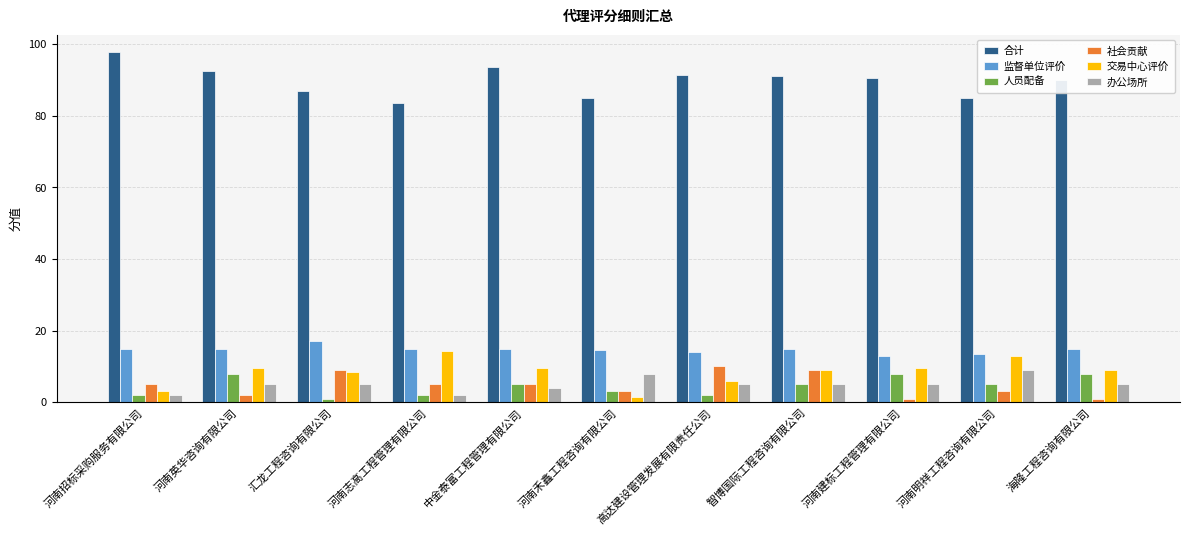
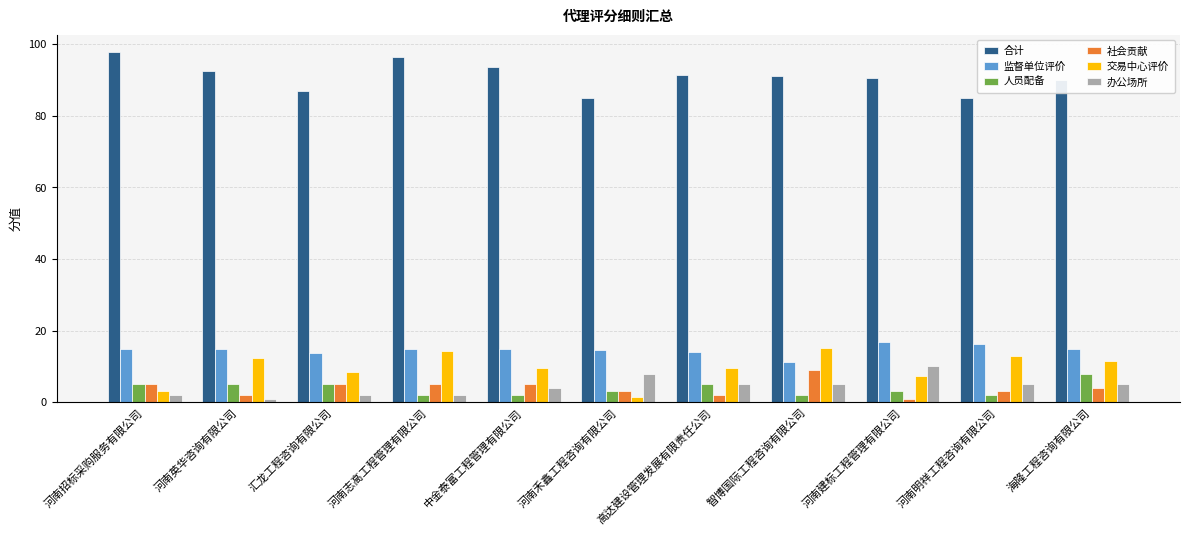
  {
    "合计": {
      "河南招标采购服务有限公司": 98,
      "河南英华咨询有限公司": 93,
      "汇龙工程咨询有限公司": 87,
-     "河南志高工程管理有限公司": 84,
+     "河南志高工程管理有限公司": 97,
      "中金泰富工程管理有限公司": 94,
      "河南禾鑫工程咨询有限公司": 85,
      "高达建设管理发展有限责任公司": 92,
      "智博国际工程咨询有限公司": 91,
      "河南建标工程管理有限公司": 91,
      "河南明祥工程咨询有限公司": 85
    },
    "监督单位评价": {
      "河南招标采购服务有限公司": 15,
      "河南英华咨询有限公司": 15,
-     "汇龙工程咨询有限公司": 17,
+     "汇龙工程咨询有限公司": 14,
      "河南志高工程管理有限公司": 15,
      "中金泰富工程管理有限公司": 15,
      "河南禾鑫工程咨询有限公司": 15,
      "高达建设管理发展有限责任公司": 14,
-     "智博国际工程咨询有限公司": 15,
-     "河南建标工程管理有限公司": 13,
-     "河南明祥工程咨询有限公司": 14,
+     "智博国际工程咨询有限公司": 11,
+     "河南建标工程管理有限公司": 17,
+     "河南明祥工程咨询有限公司": 16,
      "海隆工程咨询有限公司": 15
    },
    "人员配备": {
-     "河南招标采购服务有限公司": 2,
-     "河南英华咨询有限公司": 8,
-     "汇龙工程咨询有限公司": 1,
+     "河南招标采购服务有限公司": 5,
+     "河南英华咨询有限公司": 5,
+     "汇龙工程咨询有限公司": 5,
      "河南志高工程管理有限公司": 2,
-     "中金泰富工程管理有限公司": 5,
+     "中金泰富工程管理有限公司": 2,
      "河南禾鑫工程咨询有限公司": 3,
-     "高达建设管理发展有限责任公司": 2,
-     "智博国际工程咨询有限公司": 5,
-     "河南建标工程管理有限公司": 8,
-     "河南明祥工程咨询有限公司": 5,
+     "高达建设管理发展有限责任公司": 5,
+     "智博国际工程咨询有限公司": 2,
+     "河南建标工程管理有限公司": 3,
+     "河南明祥工程咨询有限公司": 2,
      "海隆工程咨询有限公司": 8
    },
    "社会贡献": {
      "河南招标采购服务有限公司": 5,
      "河南英华咨询有限公司": 2,
-     "汇龙工程咨询有限公司": 9,
+     "汇龙工程咨询有限公司": 5,
      "河南志高工程管理有限公司": 5,
      "中金泰富工程管理有限公司": 5,
      "河南禾鑫工程咨询有限公司": 3,
-     "高达建设管理发展有限责任公司": 10,
+     "高达建设管理发展有限责任公司": 2,
      "智博国际工程咨询有限公司": 9,
      "河南建标工程管理有限公司": 1,
      "河南明祥工程咨询有限公司": 3,
-     "海隆工程咨询有限公司": 1
+     "海隆工程咨询有限公司": 4
    },
    "交易中心评价": {
      "河南招标采购服务有限公司": 3,
-     "河南英华咨询有限公司": 10,
+     "河南英华咨询有限公司": 12,
      "汇龙工程咨询有限公司": 9,
      "河南志高工程管理有限公司": 14,
      "中金泰富工程管理有限公司": 10,
      "河南禾鑫工程咨询有限公司": 1,
-     "高达建设管理发展有限责任公司": 6,
-     "智博国际工程咨询有限公司": 9,
-     "河南建标工程管理有限公司": 10,
+     "高达建设管理发展有限责任公司": 10,
+     "智博国际工程咨询有限公司": 15,
+     "河南建标工程管理有限公司": 7,
      "河南明祥工程咨询有限公司": 13,
-     "海隆工程咨询有限公司": 9
+     "海隆工程咨询有限公司": 12
    },
    "办公场所": {
      "河南招标采购服务有限公司": 2,
-     "河南英华咨询有限公司": 5,
-     "汇龙工程咨询有限公司": 5,
+     "河南英华咨询有限公司": 1,
+     "汇龙工程咨询有限公司": 2,
      "河南志高工程管理有限公司": 2,
      "中金泰富工程管理有限公司": 4,
      "河南禾鑫工程咨询有限公司": 8,
      "高达建设管理发展有限责任公司": 5,
      "智博国际工程咨询有限公司": 5,
-     "河南建标工程管理有限公司": 5,
-     "河南明祥工程咨询有限公司": 9,
+     "河南建标工程管理有限公司": 10,
+     "河南明祥工程咨询有限公司": 5,
      "海隆工程咨询有限公司": 5
    }
  }
